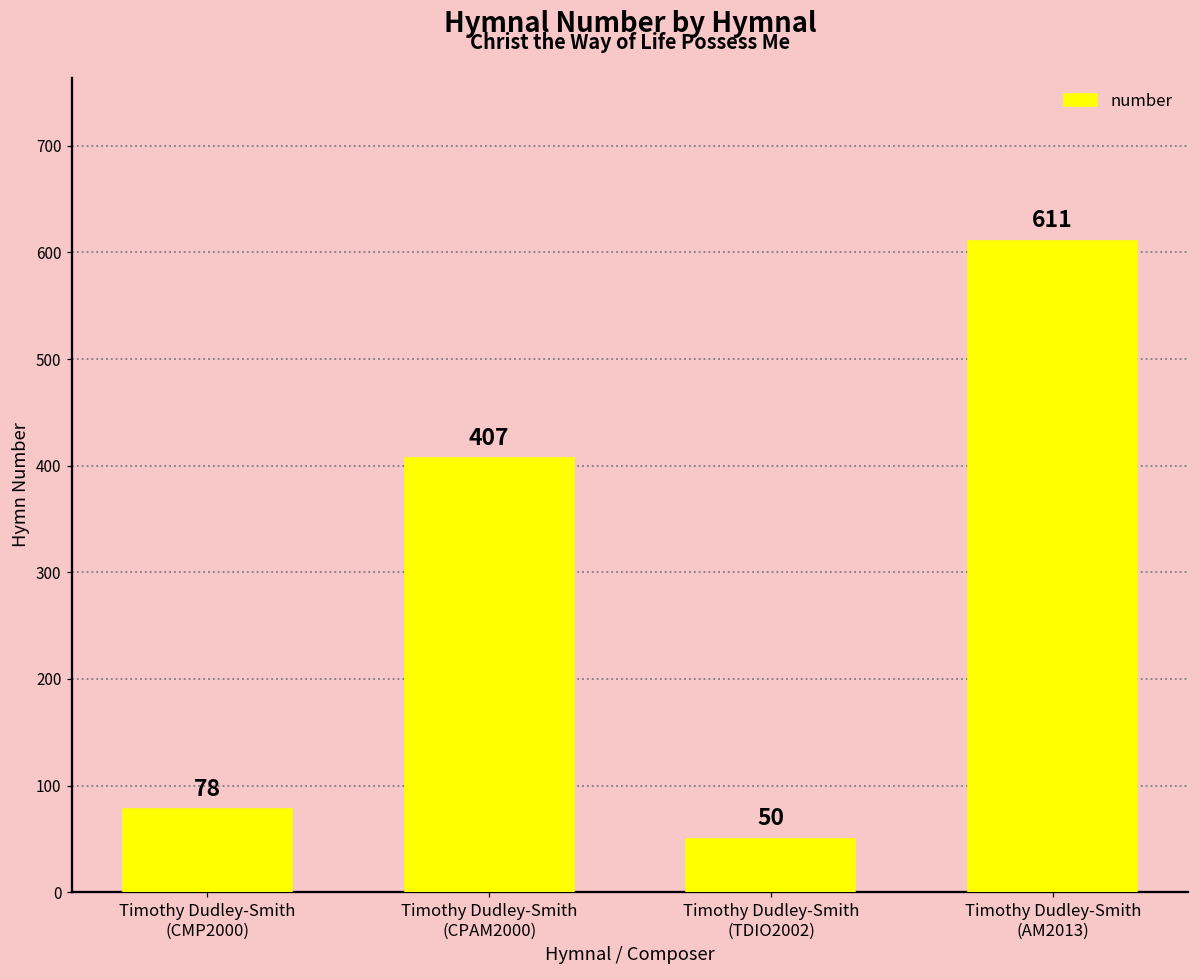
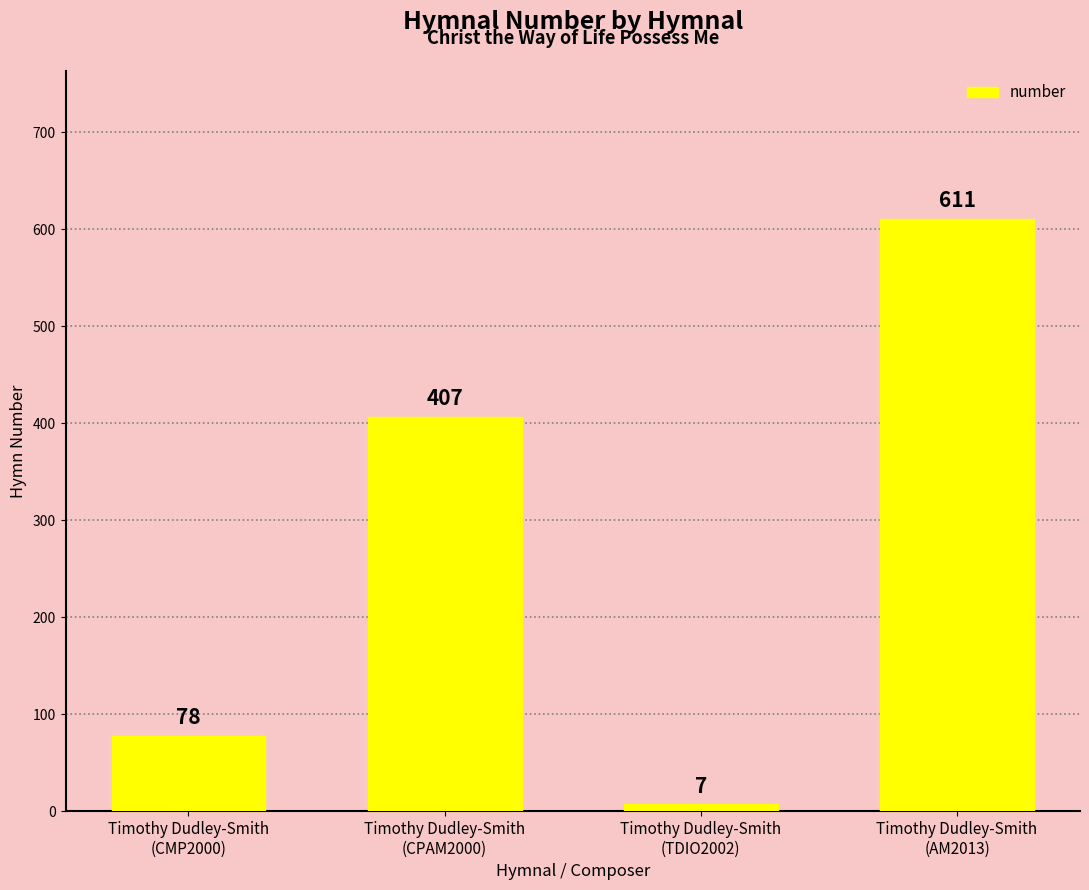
  {
    "Timothy Dudley-Smith (CMP2000)": 78,
    "Timothy Dudley-Smith (CPAM2000)": 407,
-   "Timothy Dudley-Smith (TDIO2002)": 50,
+   "Timothy Dudley-Smith (TDIO2002)": 7,
    "Timothy Dudley-Smith (AM2013)": 611
  }
